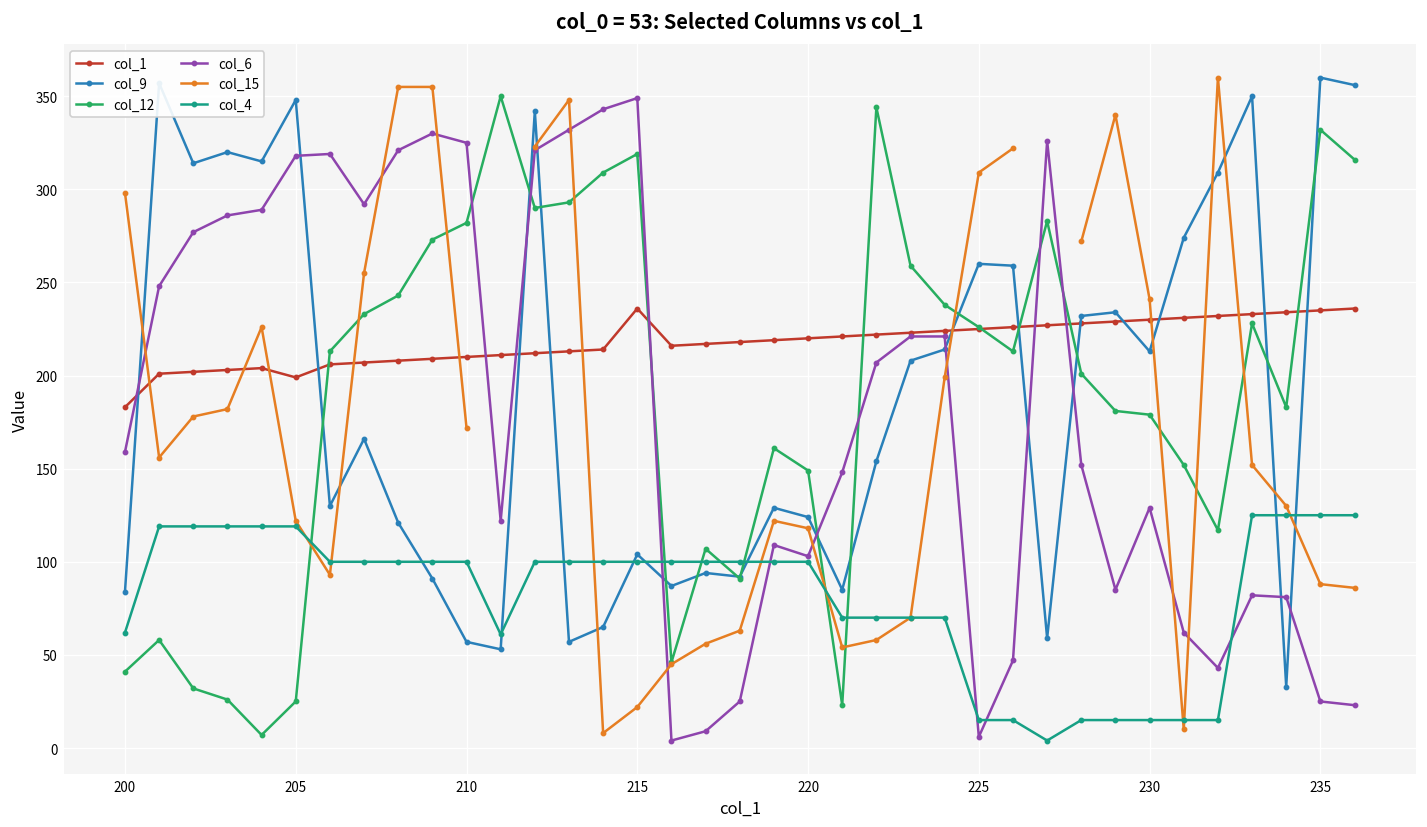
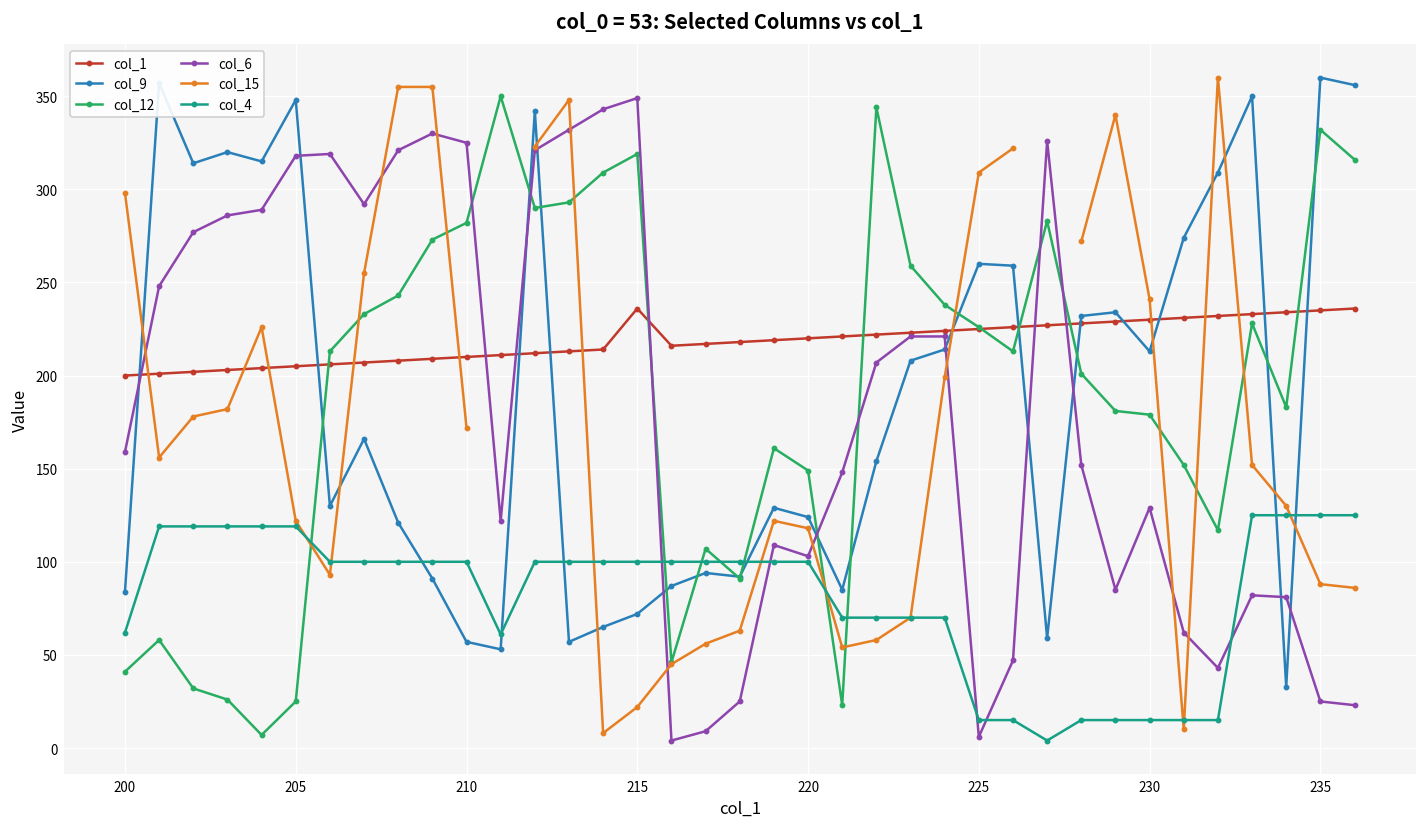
  {
    "col_1": {
-     "200": 183,
-     "205": 199,
+     "200": 200,
+     "205": 205,
      "210": 210,
      "215": 236,
      "220": 220,
      "230": 230,
      "235": 235
    },
    "col_9": {
      "200": 84,
      "205": 348,
      "210": 57,
-     "215": 104,
+     "215": 72,
      "220": 124,
      "225": 260,
      "230": 213,
      "235": 360
    },
    "col_6": {
      "200": 159,
      "205": 318,
      "210": 325,
      "215": 349,
      "220": 103,
      "225": 6,
      "230": 129,
      "235": 25
    },
    "col_15": {
      "200": 298,
      "205": 122,
      "210": 172,
      "215": 22,
      "220": 118,
      "225": 309,
      "230": 241,
      "235": 88
    }
  }
